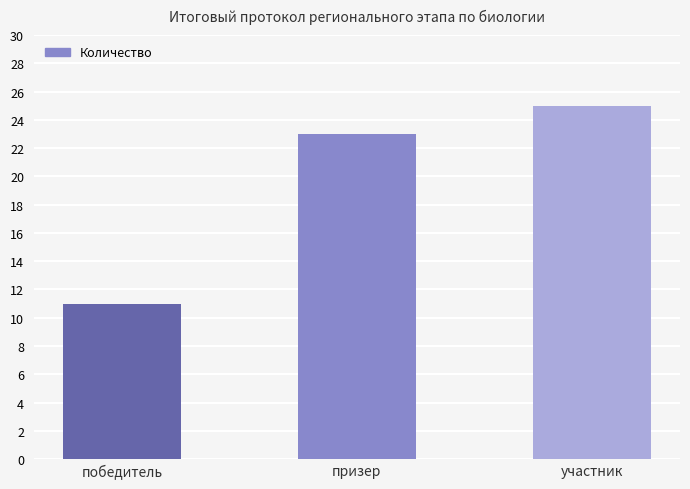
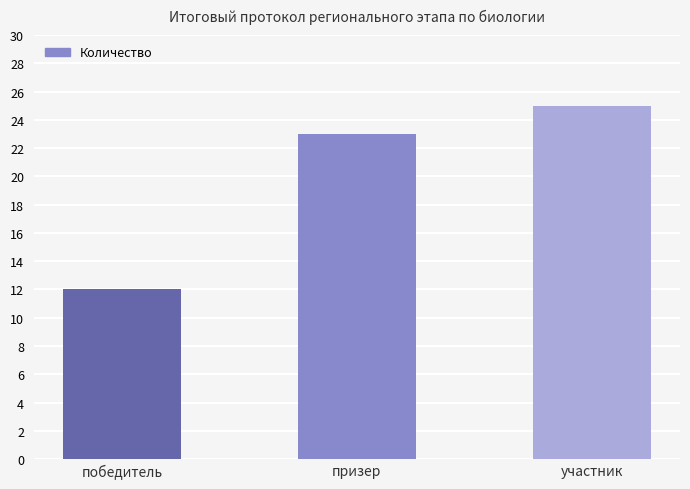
  {
-   "победитель": 11,
+   "победитель": 12,
    "призер": 23,
    "участник": 25
  }
